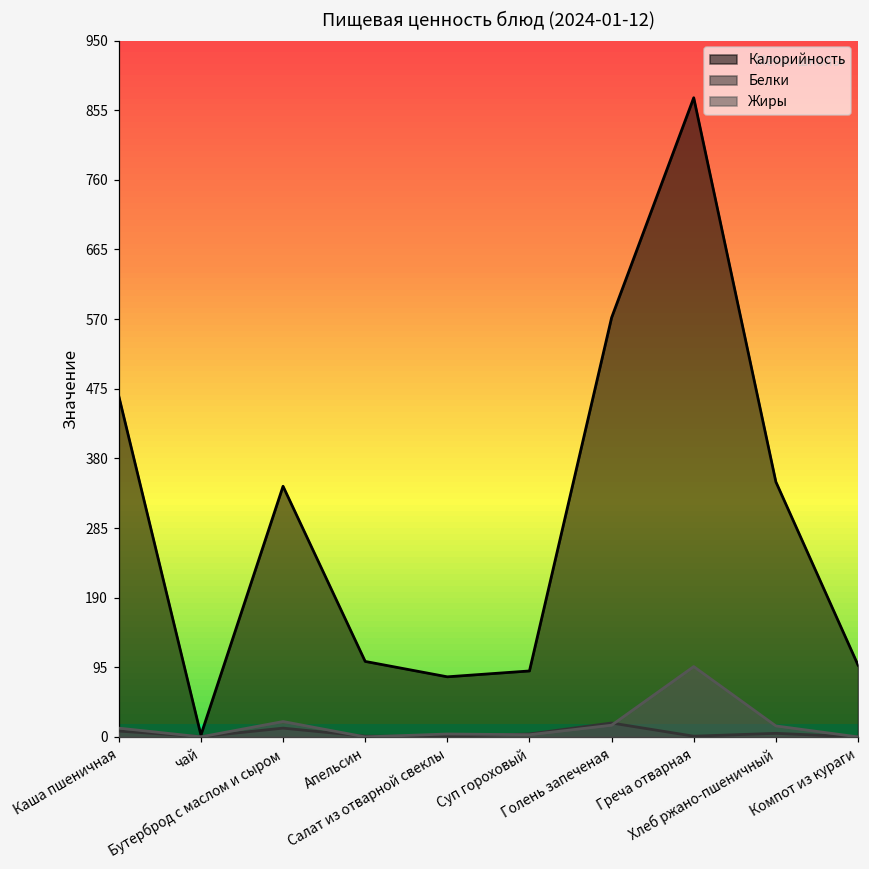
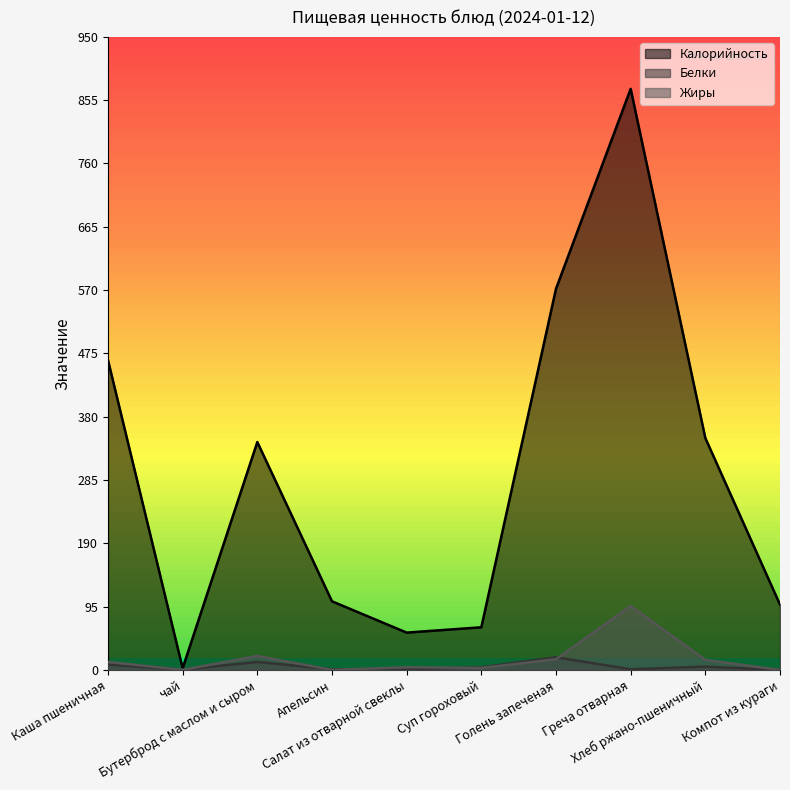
  {
    "Калорийность": {
      "Каша пшеничная": 470,
      "Бутерброд с маслом и сыром": 340,
      "Апельсин": 100,
-     "Салат из отварной свеклы": 80,
-     "Суп гороховый": 90,
+     "Салат из отварной свеклы": 60,
+     "Суп гороховый": 60,
      "Голень запеченая": 570,
      "Греча отварная": 870,
      "Хлеб ржано-пшеничный": 350,
      "Компот из кураги": 100
    }
  }
